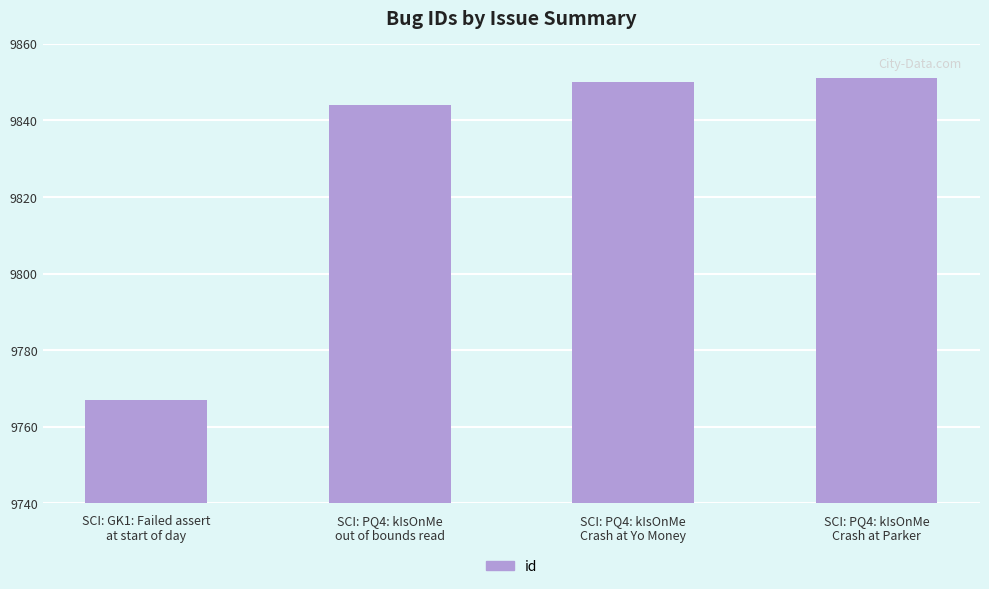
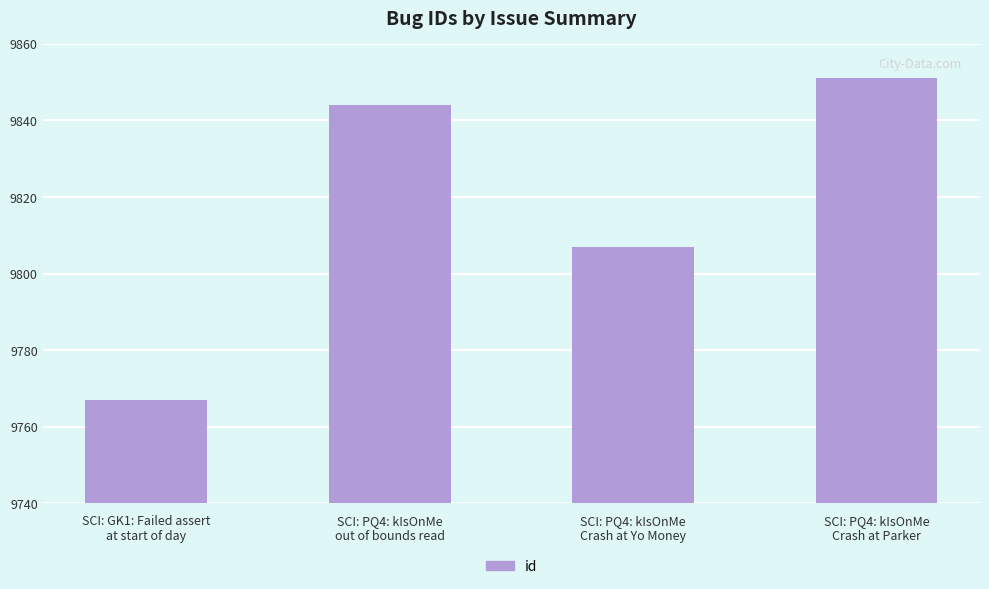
  {
    "SCI: GK1: Failed assert at start of day": 9767,
    "SCI: PQ4: kIsOnMe out of bounds read": 9844,
-   "SCI: PQ4: kIsOnMe Crash at Yo Money": 9850,
+   "SCI: PQ4: kIsOnMe Crash at Yo Money": 9807,
    "SCI: PQ4: kIsOnMe Crash at Parker": 9851
  }
